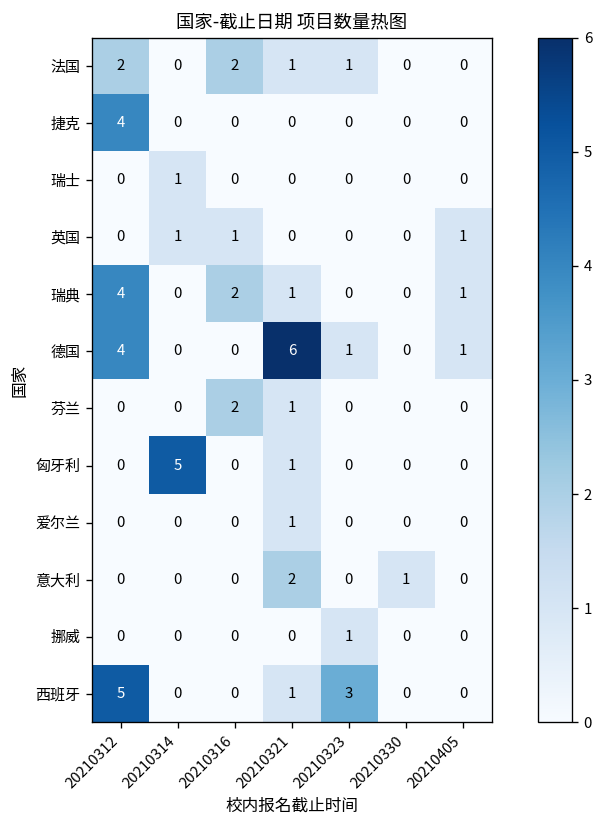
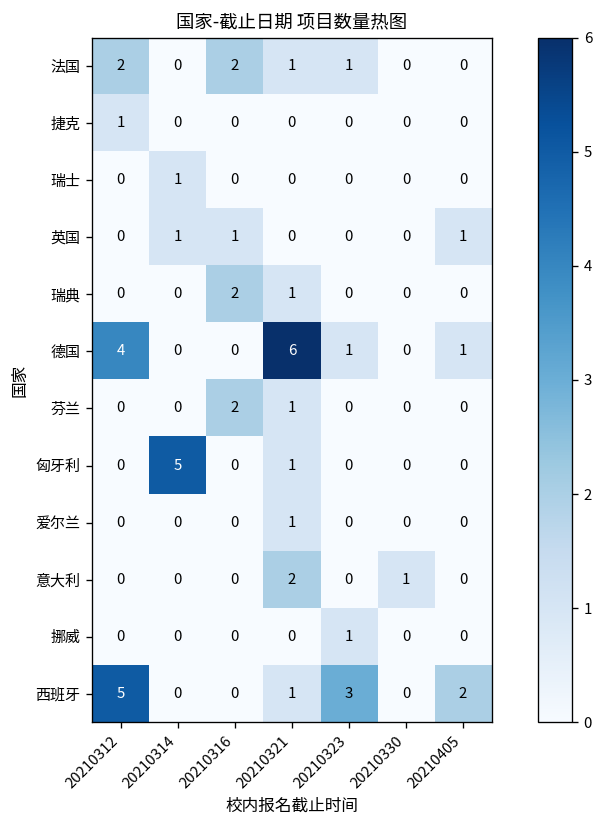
  {
    "法国": {
      "20210312": 2,
      "20210314": 0,
      "20210316": 2,
      "20210321": 1,
      "20210323": 1,
      "20210330": 0,
      "20210405": 0
    },
    "捷克": {
-     "20210312": 4,
+     "20210312": 1,
      "20210314": 0,
      "20210316": 0,
      "20210321": 0,
      "20210323": 0,
      "20210330": 0,
      "20210405": 0
    },
    "瑞士": {
      "20210312": 0,
      "20210314": 1,
      "20210316": 0,
      "20210321": 0,
      "20210323": 0,
      "20210330": 0,
      "20210405": 0
    },
    "英国": {
      "20210312": 0,
      "20210314": 1,
      "20210316": 1,
      "20210321": 0,
      "20210323": 0,
      "20210330": 0,
      "20210405": 1
    },
    "瑞典": {
-     "20210312": 4,
+     "20210312": 0,
      "20210314": 0,
      "20210316": 2,
      "20210321": 1,
      "20210323": 0,
      "20210330": 0,
-     "20210405": 1
+     "20210405": 0
    },
    "德国": {
      "20210312": 4,
      "20210314": 0,
      "20210316": 0,
      "20210321": 6,
      "20210323": 1,
      "20210330": 0,
      "20210405": 1
    },
    "芬兰": {
      "20210312": 0,
      "20210314": 0,
      "20210316": 2,
      "20210321": 1,
      "20210323": 0,
      "20210330": 0,
      "20210405": 0
    },
    "匈牙利": {
      "20210312": 0,
      "20210314": 5,
      "20210316": 0,
      "20210321": 1,
      "20210323": 0,
      "20210330": 0,
      "20210405": 0
    },
    "爱尔兰": {
      "20210312": 0,
      "20210314": 0,
      "20210316": 0,
      "20210321": 1,
      "20210323": 0,
      "20210330": 0,
      "20210405": 0
    },
    "意大利": {
      "20210312": 0,
      "20210314": 0,
      "20210316": 0,
      "20210321": 2,
      "20210323": 0,
      "20210330": 1,
      "20210405": 0
    },
    "挪威": {
      "20210312": 0,
      "20210314": 0,
      "20210316": 0,
      "20210321": 0,
      "20210323": 1,
      "20210330": 0,
      "20210405": 0
    },
    "西班牙": {
      "20210312": 5,
      "20210314": 0,
      "20210316": 0,
      "20210321": 1,
      "20210323": 3,
      "20210330": 0,
-     "20210405": 0
+     "20210405": 2
    }
  }
